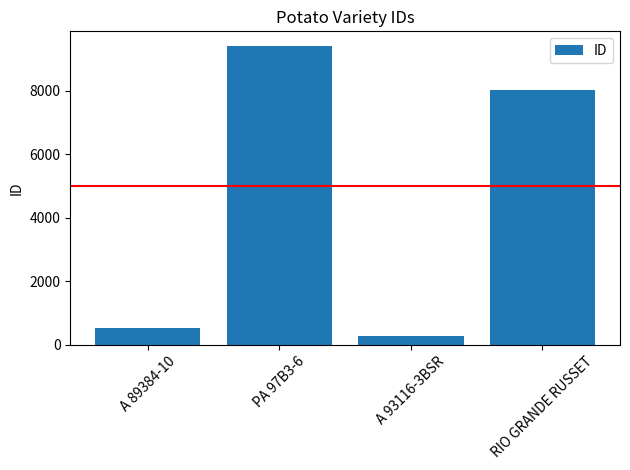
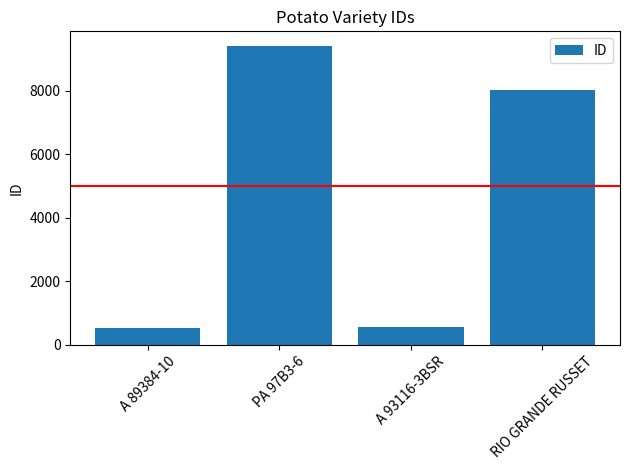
  {
    "A 89384-10": 500,
    "PA 97B3-6": 9400,
-   "A 93116-3BSR": 300,
+   "A 93116-3BSR": 500,
    "RIO GRANDE RUSSET": 8000
  }
